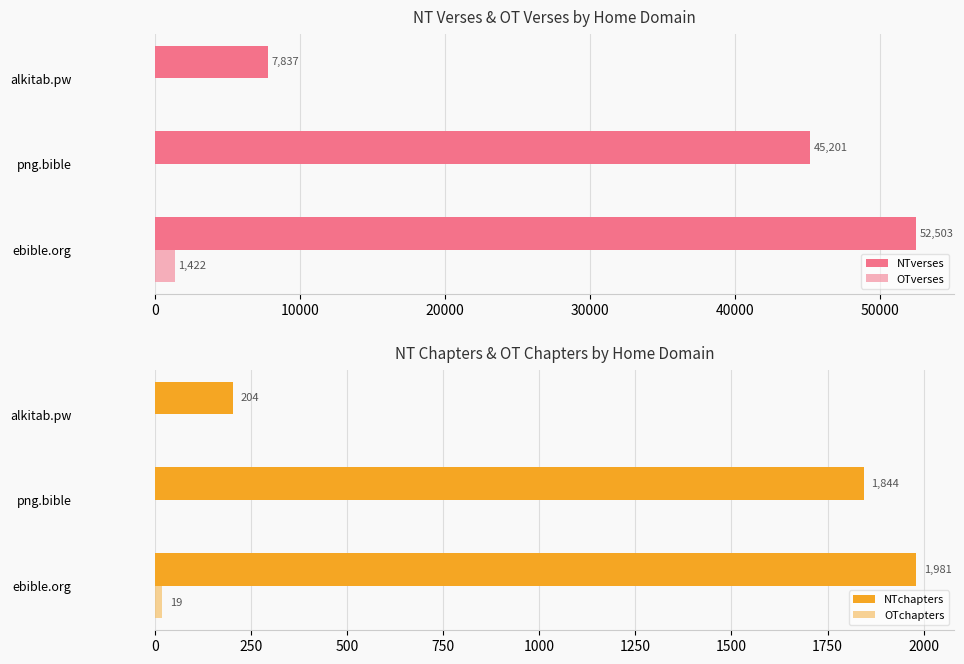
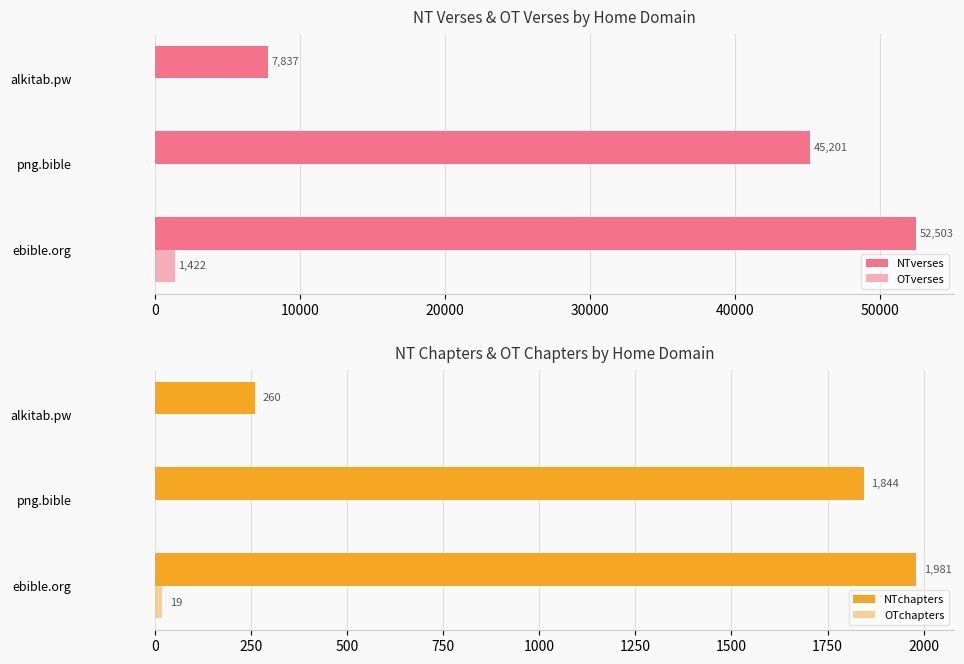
  {
    "NT Chapters & OT Chapters by Home Domain": {
      "NTchapters": {
-       "alkitab.pw": "204",
+       "alkitab.pw": "260",
        "png.bible": "1,844",
        "ebible.org": "1,981"
      },
      "OTchapters": {
        "ebible.org": "19"
      }
    }
  }
